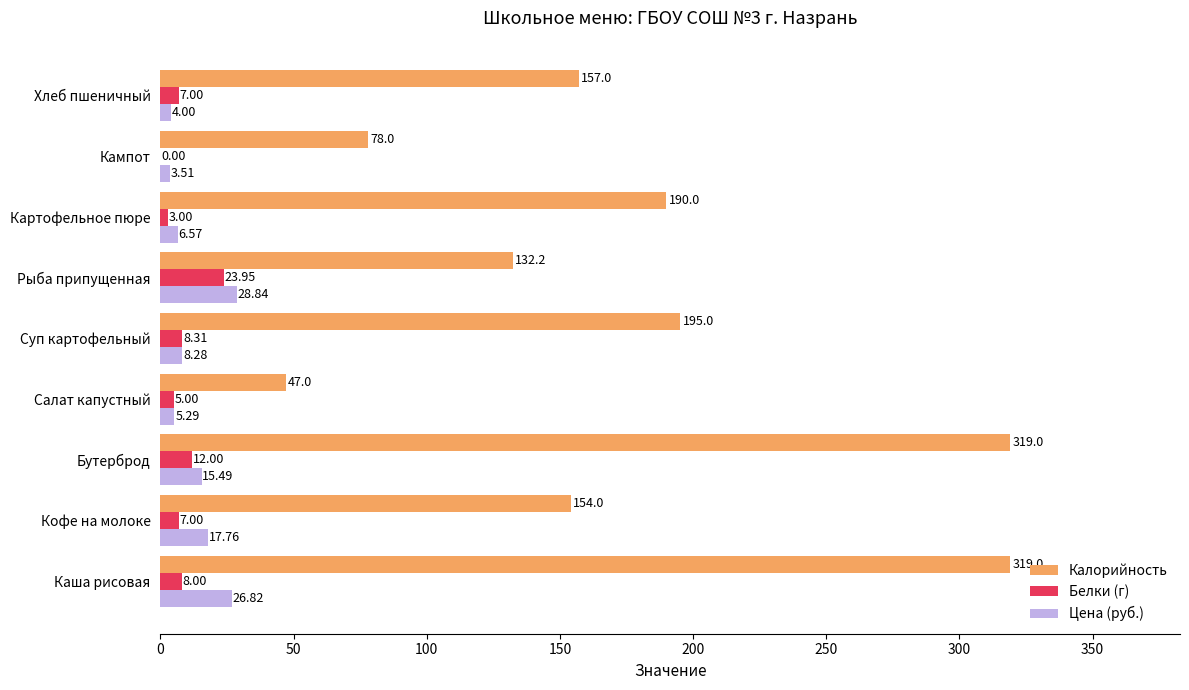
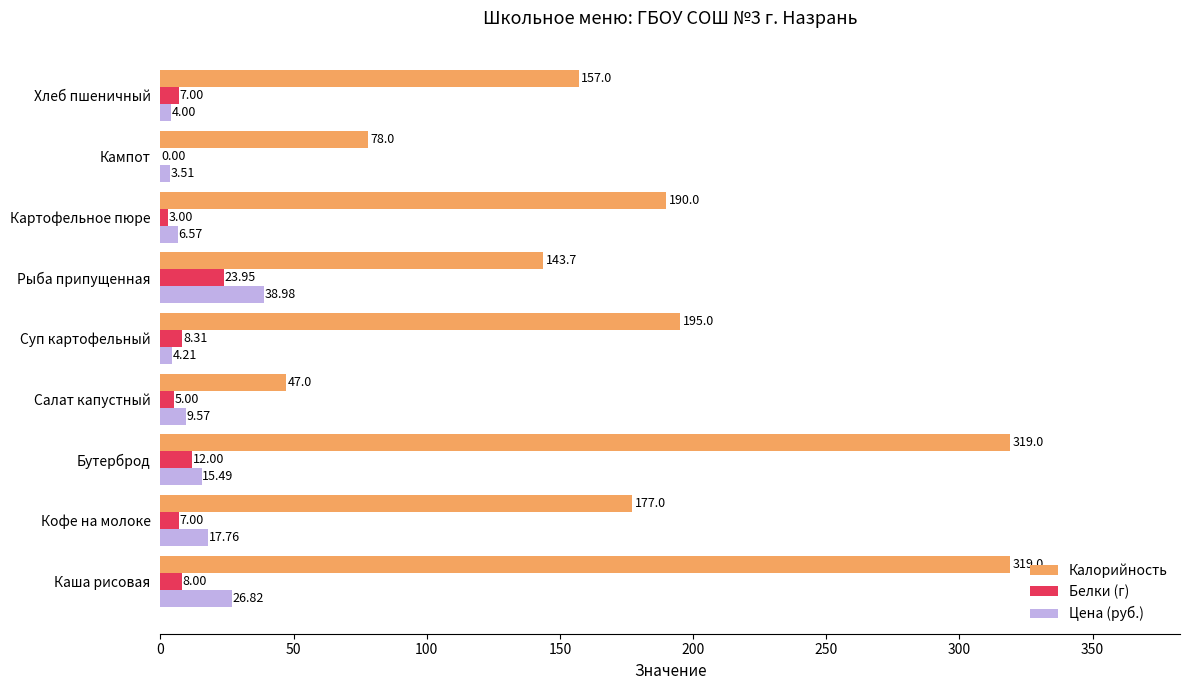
  {
    "Калорийность": {
      "Хлеб пшеничный": 157.0,
      "Кампот": 78.0,
      "Картофельное пюре": 190.0,
-     "Рыба припущенная": 132.2,
+     "Рыба припущенная": 143.7,
      "Суп картофельный": 195.0,
      "Салат капустный": 47.0,
      "Бутерброд": 319.0,
-     "Кофе на молоке": 154.0,
+     "Кофе на молоке": 177.0,
      "Каша рисовая": 319.0
    },
    "Белки (г)": {
      "Хлеб пшеничный": 7.00,
      "Кампот": 0.00,
      "Картофельное пюре": 3.00,
      "Рыба припущенная": 23.95,
      "Суп картофельный": 8.31,
      "Салат капустный": 5.00,
      "Бутерброд": 12.00,
      "Кофе на молоке": 7.00,
      "Каша рисовая": 8.00
    },
    "Цена (руб.)": {
      "Хлеб пшеничный": 4.00,
      "Кампот": 3.51,
      "Картофельное пюре": 6.57,
-     "Рыба припущенная": 28.84,
-     "Суп картофельный": 8.28,
-     "Салат капустный": 5.29,
+     "Рыба припущенная": 38.98,
+     "Суп картофельный": 4.21,
+     "Салат капустный": 9.57,
      "Бутерброд": 15.49,
      "Кофе на молоке": 17.76,
      "Каша рисовая": 26.82
    }
  }
